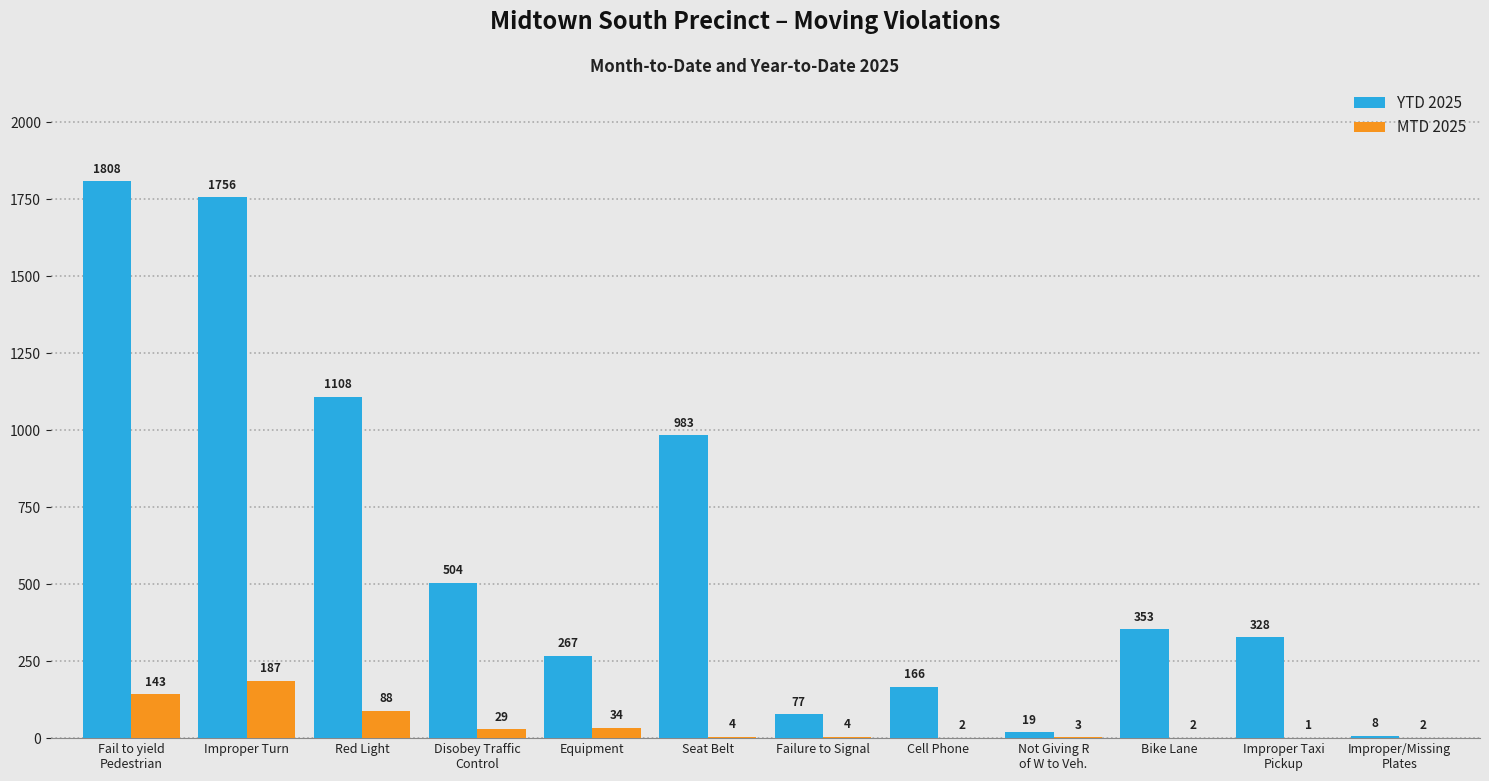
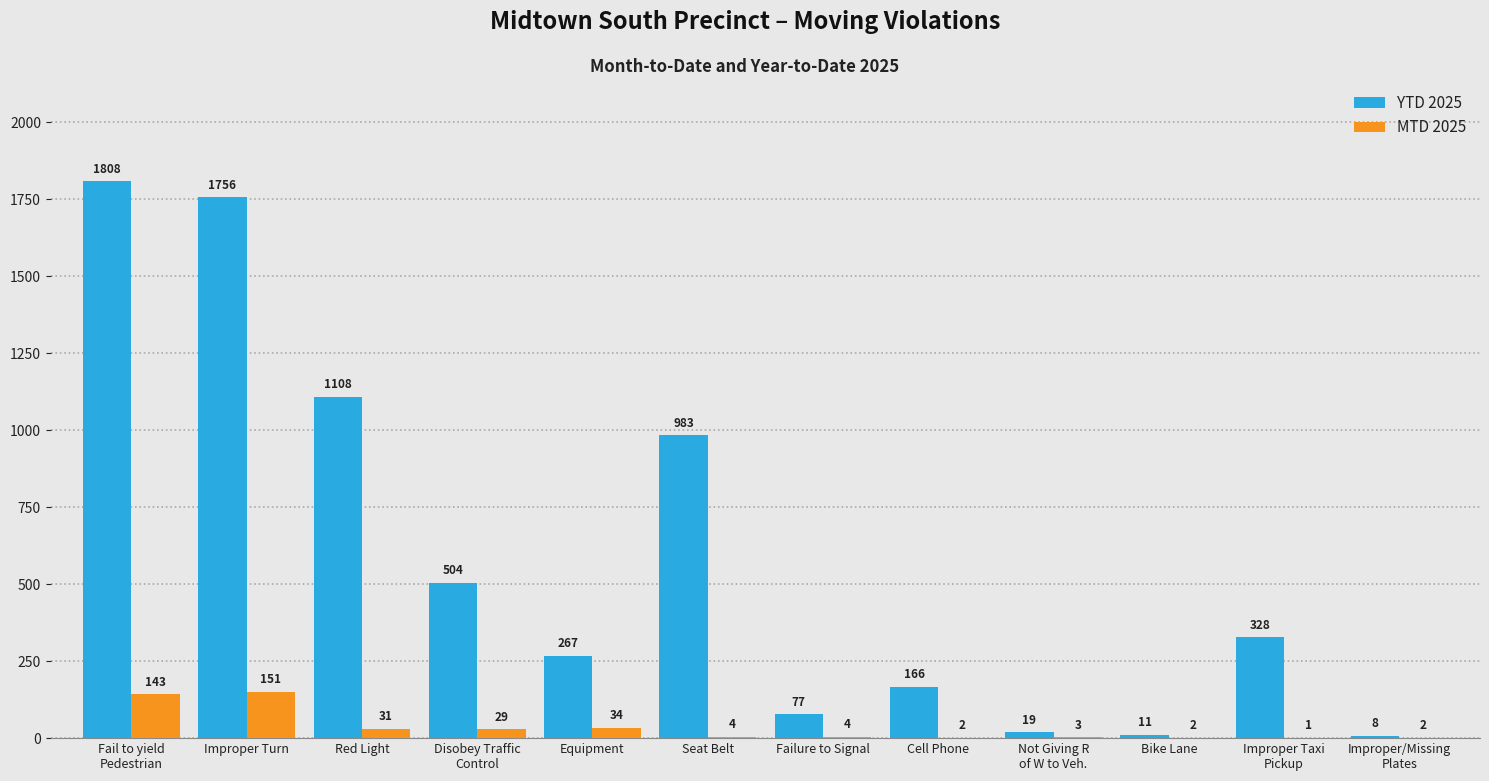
  {
    "YTD 2025": {
      "Fail to yield Pedestrian": 1808,
      "Improper Turn": 1756,
      "Red Light": 1108,
      "Disobey Traffic Control": 504,
      "Equipment": 267,
      "Seat Belt": 983,
      "Failure to Signal": 77,
      "Cell Phone": 166,
      "Not Giving R of W to Veh.": 19,
-     "Bike Lane": 353,
+     "Bike Lane": 11,
      "Improper Taxi Pickup": 328,
      "Improper/Missing Plates": 8
    },
    "MTD 2025": {
      "Fail to yield Pedestrian": 143,
-     "Improper Turn": 187,
-     "Red Light": 88,
+     "Improper Turn": 151,
+     "Red Light": 31,
      "Disobey Traffic Control": 29,
      "Equipment": 34,
      "Seat Belt": 4,
      "Failure to Signal": 4,
      "Cell Phone": 2,
      "Not Giving R of W to Veh.": 3,
      "Bike Lane": 2,
      "Improper Taxi Pickup": 1,
      "Improper/Missing Plates": 2
    }
  }
